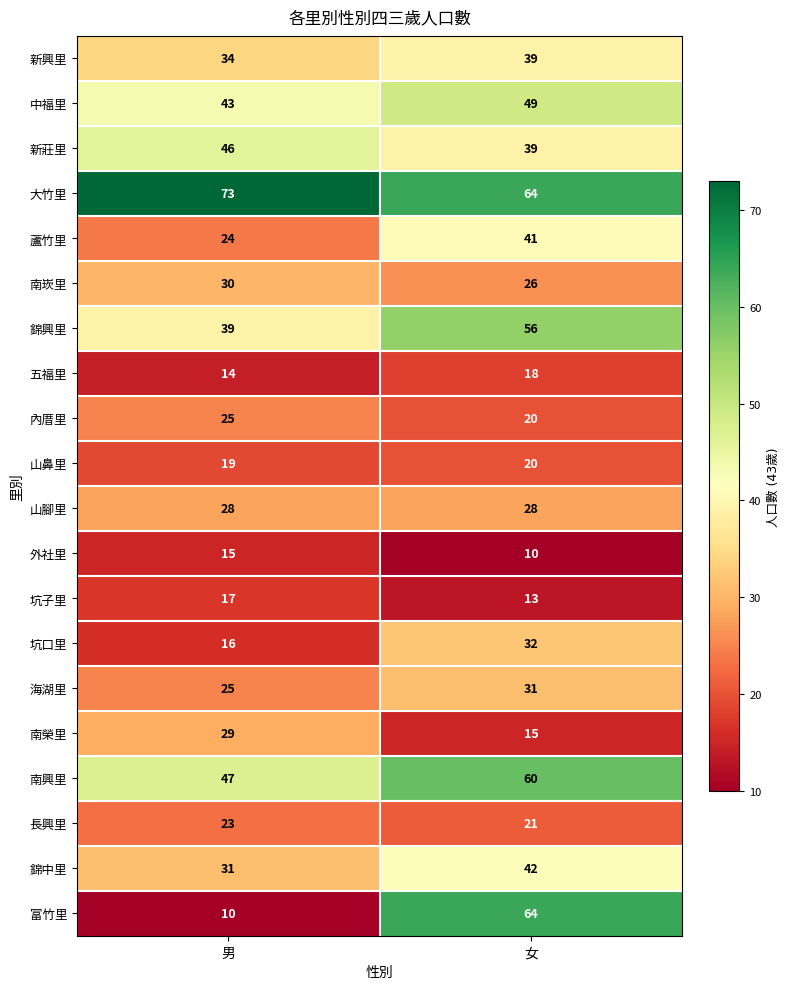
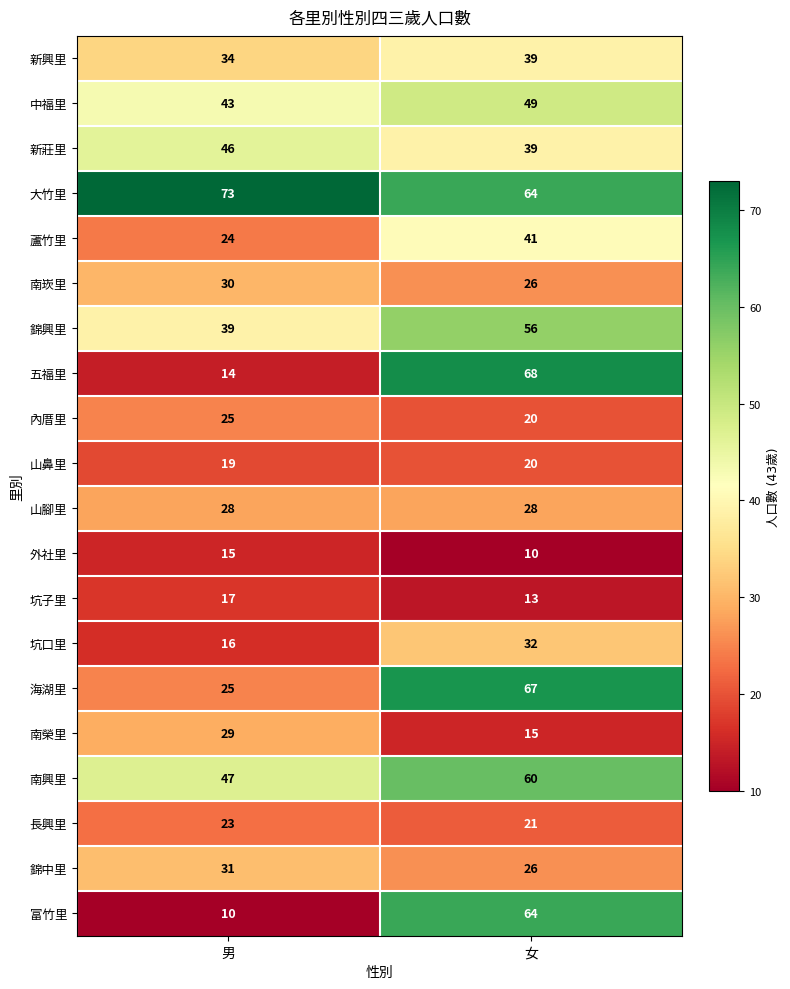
  {
    "新興里": {
      "男": 34,
      "女": 39
    },
    "中福里": {
      "男": 43,
      "女": 49
    },
    "新莊里": {
      "男": 46,
      "女": 39
    },
    "大竹里": {
      "男": 73,
      "女": 64
    },
    "蘆竹里": {
      "男": 24,
      "女": 41
    },
    "南崁里": {
      "男": 30,
      "女": 26
    },
    "錦興里": {
      "男": 39,
      "女": 56
    },
    "五福里": {
      "男": 14,
-     "女": 18
+     "女": 68
    },
    "內厝里": {
      "男": 25,
      "女": 20
    },
    "山鼻里": {
      "男": 19,
      "女": 20
    },
    "山腳里": {
      "男": 28,
      "女": 28
    },
    "外社里": {
      "男": 15,
      "女": 10
    },
    "坑子里": {
      "男": 17,
      "女": 13
    },
    "坑口里": {
      "男": 16,
      "女": 32
    },
    "海湖里": {
      "男": 25,
-     "女": 31
+     "女": 67
    },
    "南榮里": {
      "男": 29,
      "女": 15
    },
    "南興里": {
      "男": 47,
      "女": 60
    },
    "長興里": {
      "男": 23,
      "女": 21
    },
    "錦中里": {
      "男": 31,
-     "女": 42
+     "女": 26
    },
    "富竹里": {
      "男": 10,
      "女": 64
    }
  }
